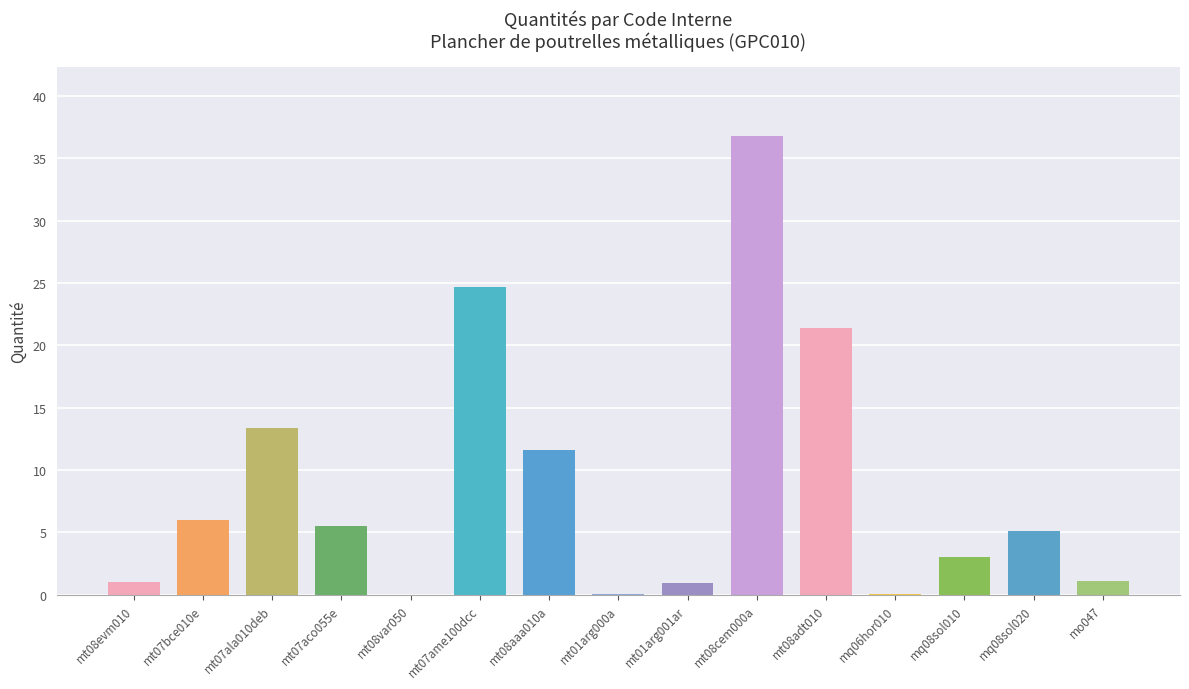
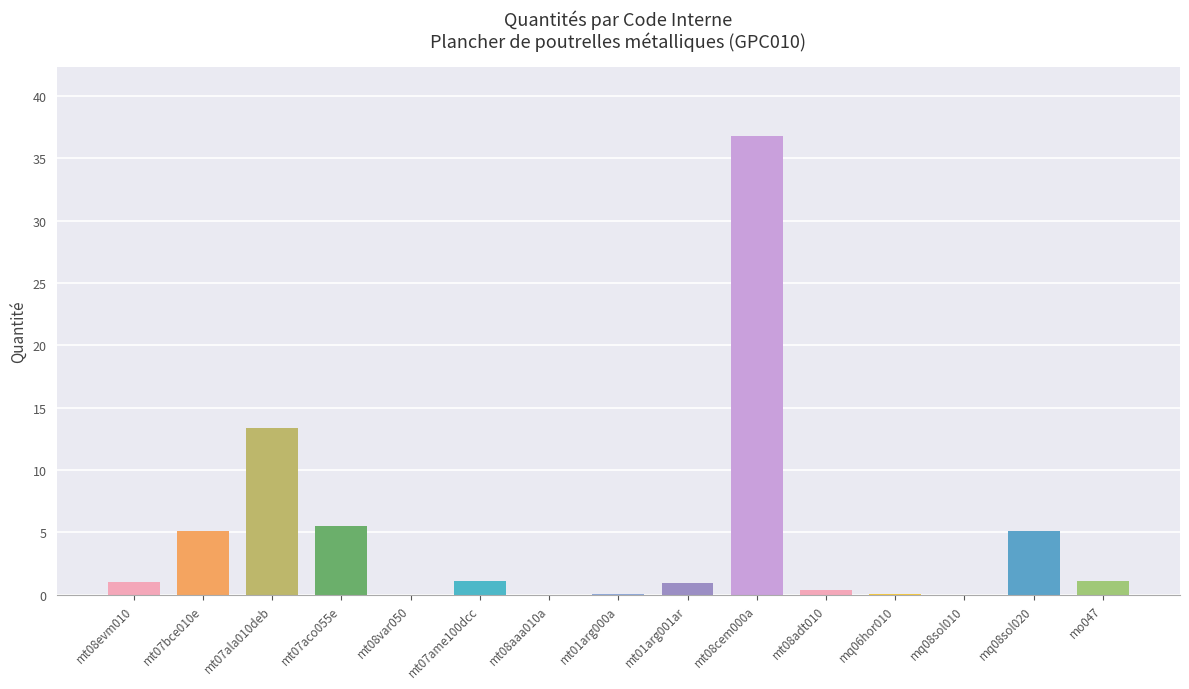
  {
    "mt08evm010": 1.0,
-   "mt07bce010e": 6.0,
+   "mt07bce010e": 5.1,
    "mt07ala010deb": 13.4,
    "mt07aco055e": 5.5,
-   "mt07ame100dcc": 24.7,
-   "mt08aaa010a": 11.6,
+   "mt07ame100dcc": 1.1,
+   "mt08aaa010a": 0.0,
    "mt01arg001ar": 0.9,
    "mt08cem000a": 36.8,
-   "mt08adt010": 21.4,
-   "mq08sol010": 3.1,
+   "mt08adt010": 0.4,
+   "mq08sol010": 0.0,
    "mq08sol020": 5.1,
    "mo047": 1.1
  }
